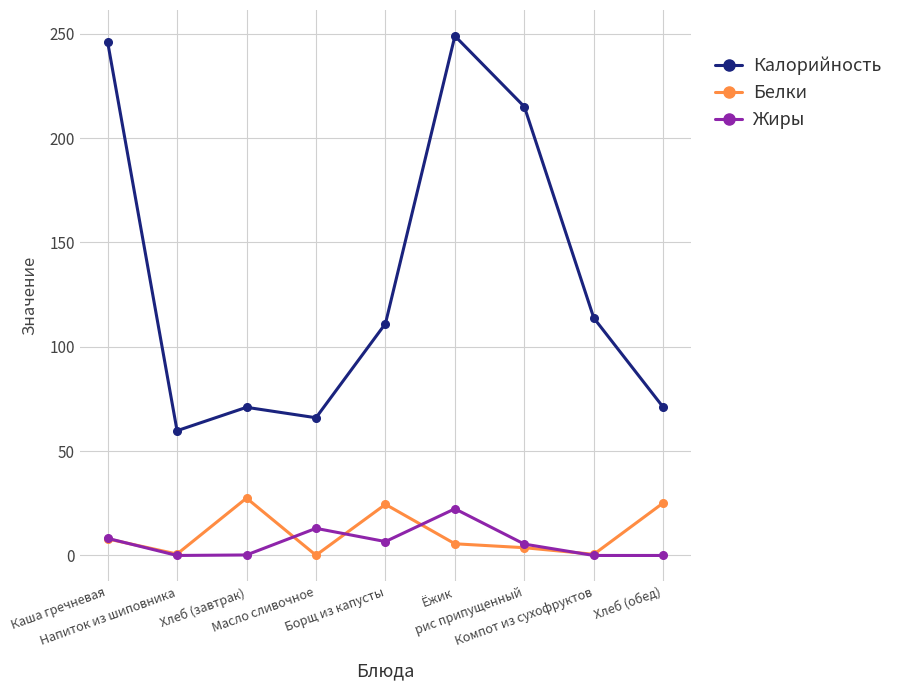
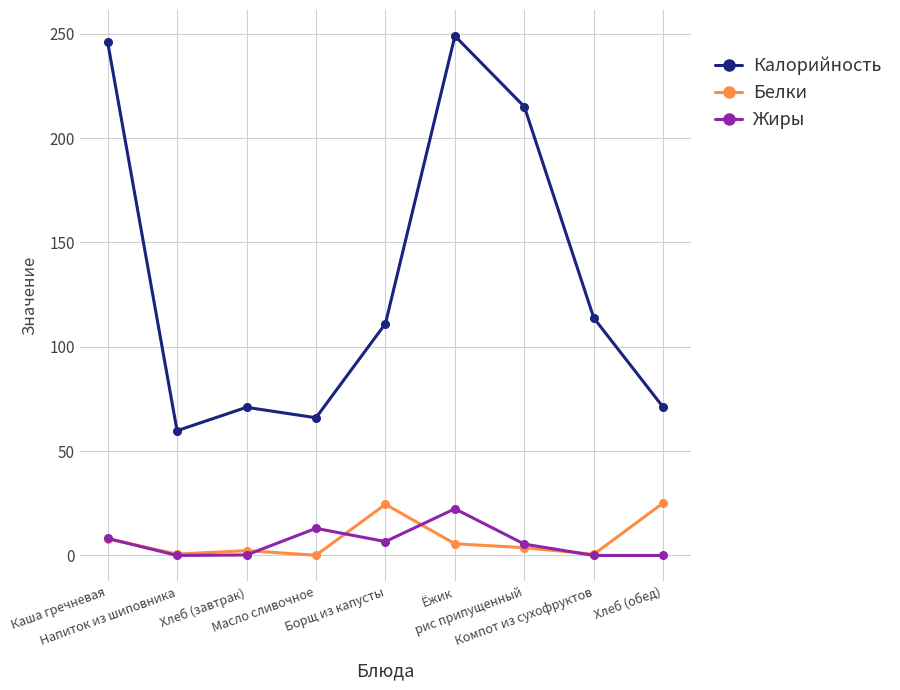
  {
    "Калорийность": {
      "Каша гречневая": 246,
      "Напиток из шиповника": 60,
      "Хлеб (завтрак)": 71,
      "Масло сливочное": 66,
      "Борщ из капусты": 111,
      "Ёжик": 249,
      "рис припущенный": 215,
      "Компот из сухофруктов": 114,
      "Хлеб (обед)": 71
    },
    "Белки": {
-     "Хлеб (завтрак)": 28,
+     "Хлеб (завтрак)": 2,
      "Масло сливочное": 0,
      "Борщ из капусты": 25,
      "Ёжик": 6,
      "рис припущенный": 4,
      "Хлеб (обед)": 25
    },
    "Жиры": {
      "Хлеб (завтрак)": 0,
      "Масло сливочное": 13,
      "Борщ из капусты": 7,
      "Ёжик": 22,
      "рис припущенный": 5,
      "Хлеб (обед)": 0
    }
  }
